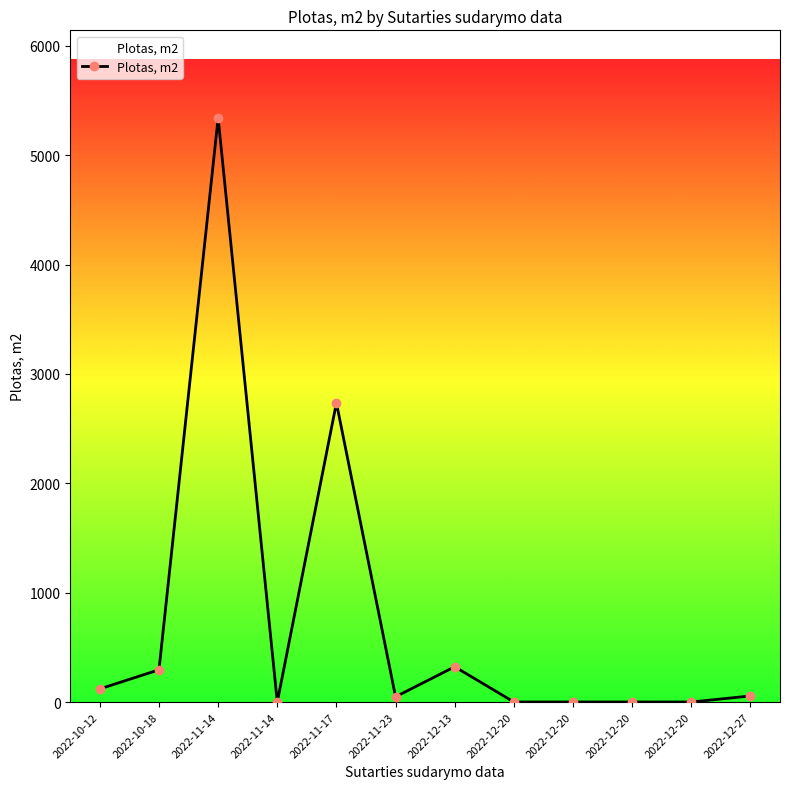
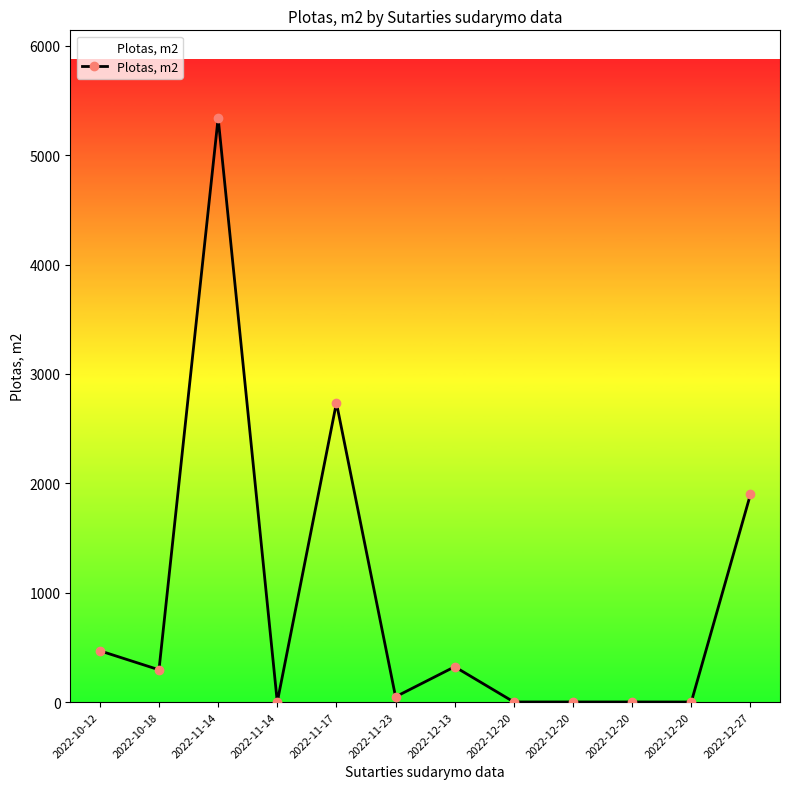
  {
-   "2022-10-12": 120,
+   "2022-10-12": 470,
    "2022-10-18": 300,
    "2022-11-17": 2740,
    "2022-11-23": 50,
    "2022-12-13": 320,
-   "2022-12-27": 60
+   "2022-12-27": 1900
  }
